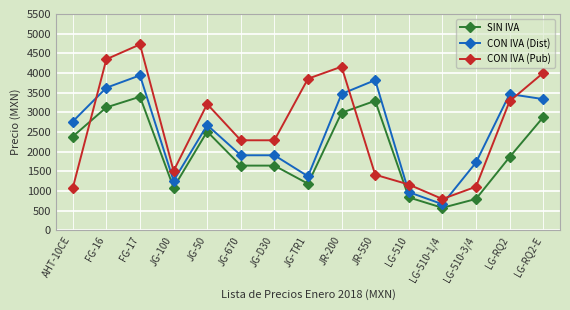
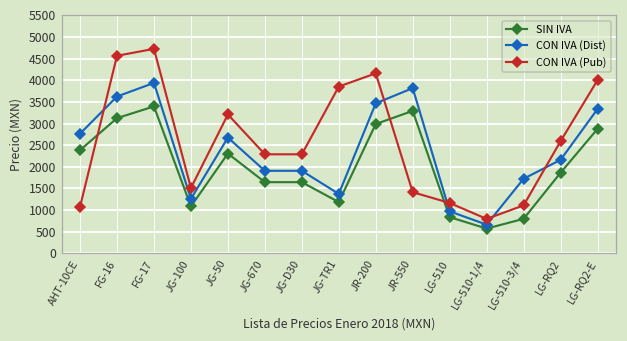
  {
    "SIN IVA": {
      "AHT-10CE": 2400,
      "FG-16": 3100,
      "FG-17": 3400,
      "JG-100": 1100,
-     "JG-50": 2500,
+     "JG-50": 2300,
      "JG-670": 1600,
      "JG-D30": 1600,
      "JG-TR1": 1200,
      "JR-200": 3000,
      "JR-550": 3300,
      "LG-510": 800,
      "LG-510-1/4": 600,
      "LG-510-3/4": 800,
      "LG-RQ2": 1900,
      "LG-RQ2-E": 2900
    },
    "CON IVA (Dist)": {
      "AHT-10CE": 2800,
      "FG-16": 3600,
      "FG-17": 3900,
      "JG-100": 1300,
      "JG-50": 2700,
      "JG-670": 1900,
      "JG-D30": 1900,
      "JG-TR1": 1400,
      "JR-200": 3500,
      "JR-550": 3800,
      "LG-510": 1000,
      "LG-510-1/4": 700,
      "LG-510-3/4": 1700,
-     "LG-RQ2": 3500,
+     "LG-RQ2": 2200,
      "LG-RQ2-E": 3300
    },
    "CON IVA (Pub)": {
      "AHT-10CE": 1100,
-     "FG-16": 4300,
+     "FG-16": 4600,
      "FG-17": 4700,
      "JG-100": 1500,
      "JG-50": 3200,
      "JG-670": 2300,
      "JG-D30": 2300,
      "JG-TR1": 3900,
      "JR-200": 4200,
      "JR-550": 1400,
      "LG-510": 1200,
      "LG-510-1/4": 800,
      "LG-510-3/4": 1100,
-     "LG-RQ2": 3300,
+     "LG-RQ2": 2600,
      "LG-RQ2-E": 4000
    }
  }
